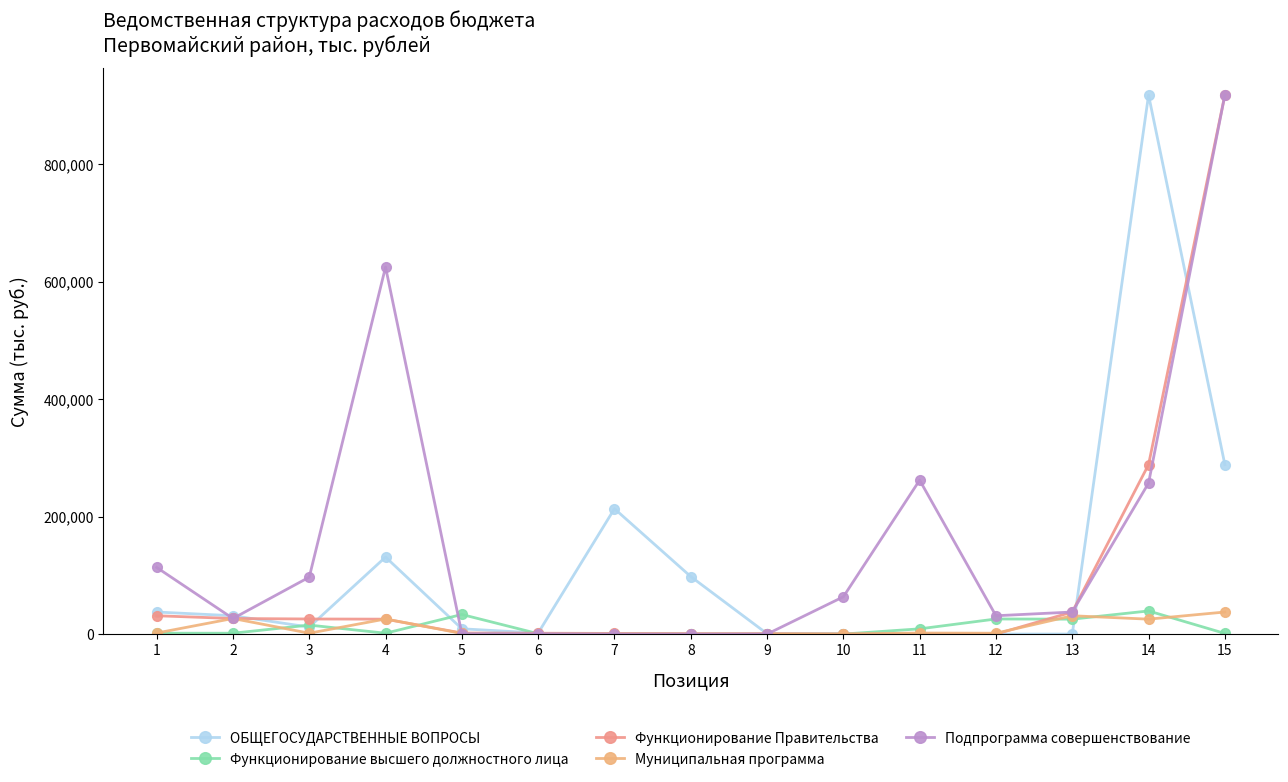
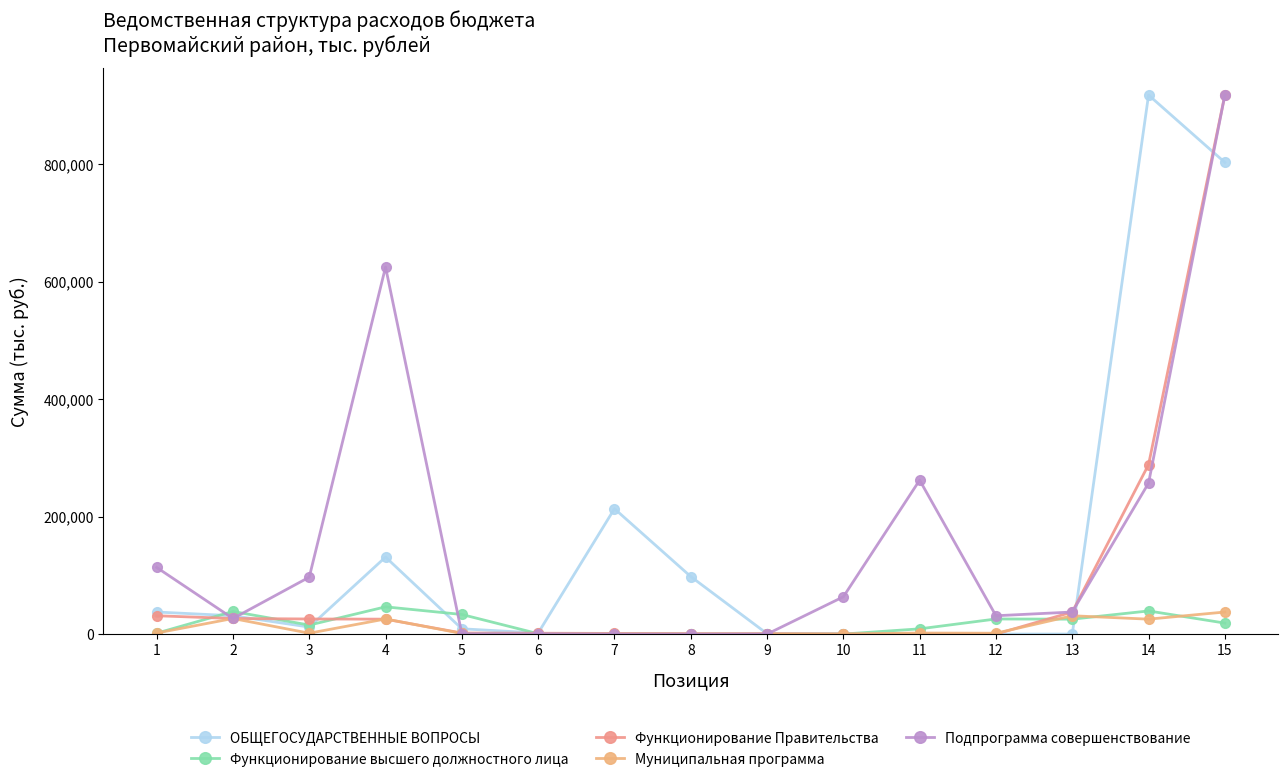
  {
    "ОБЩЕГОСУДАРСТВЕННЫЕ ВОПРОСЫ": {
      "1": "40,000",
      "2": "30,000",
      "4": "130,000",
      "5": "10,000",
      "7": "210,000",
      "8": "100,000",
      "13": "0",
      "14": "920,000",
-     "15": "290,000"
+     "15": "800,000"
    },
    "Функционирование высшего должностного лица": {
-     "2": "0",
-     "4": "0",
+     "2": "40,000",
+     "4": "50,000",
      "5": "30,000",
      "11": "10,000",
      "12": "30,000",
      "13": "30,000",
      "14": "40,000",
-     "15": "0"
+     "15": "20,000"
    },
    "Подпрограмма совершенствование": {
      "1": "110,000",
      "3": "100,000",
      "4": "620,000",
      "10": "60,000",
      "11": "260,000",
      "12": "30,000",
      "14": "260,000"
    }
  }
